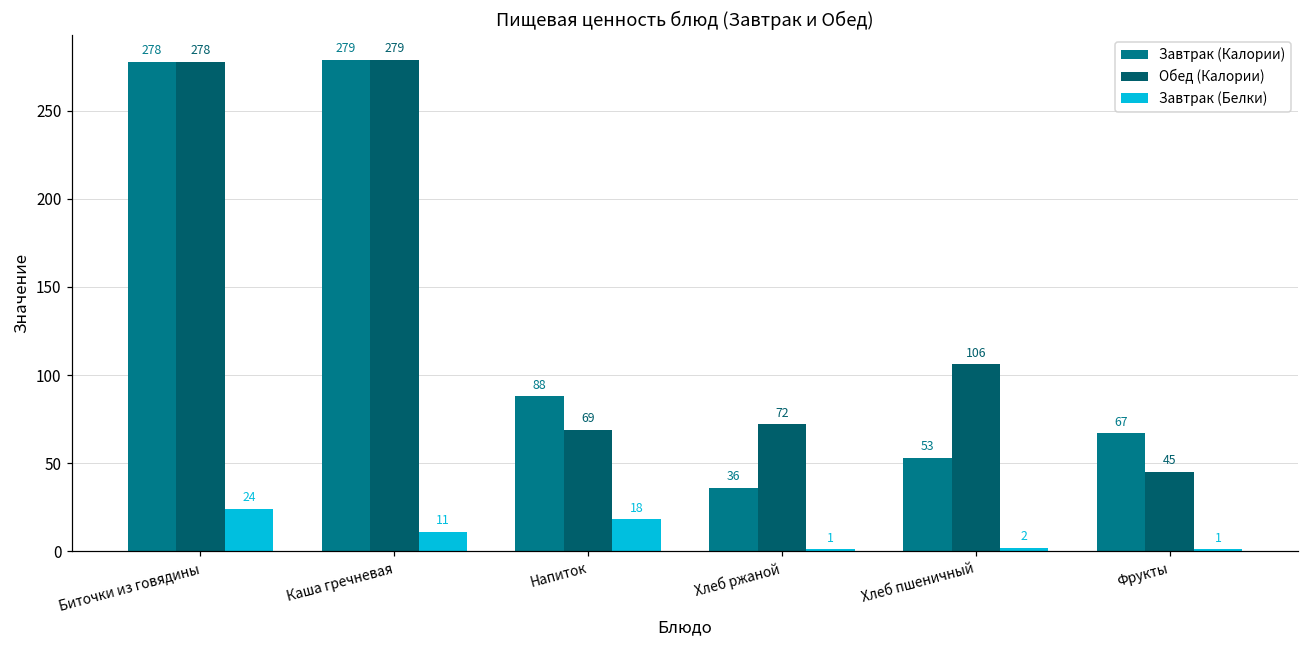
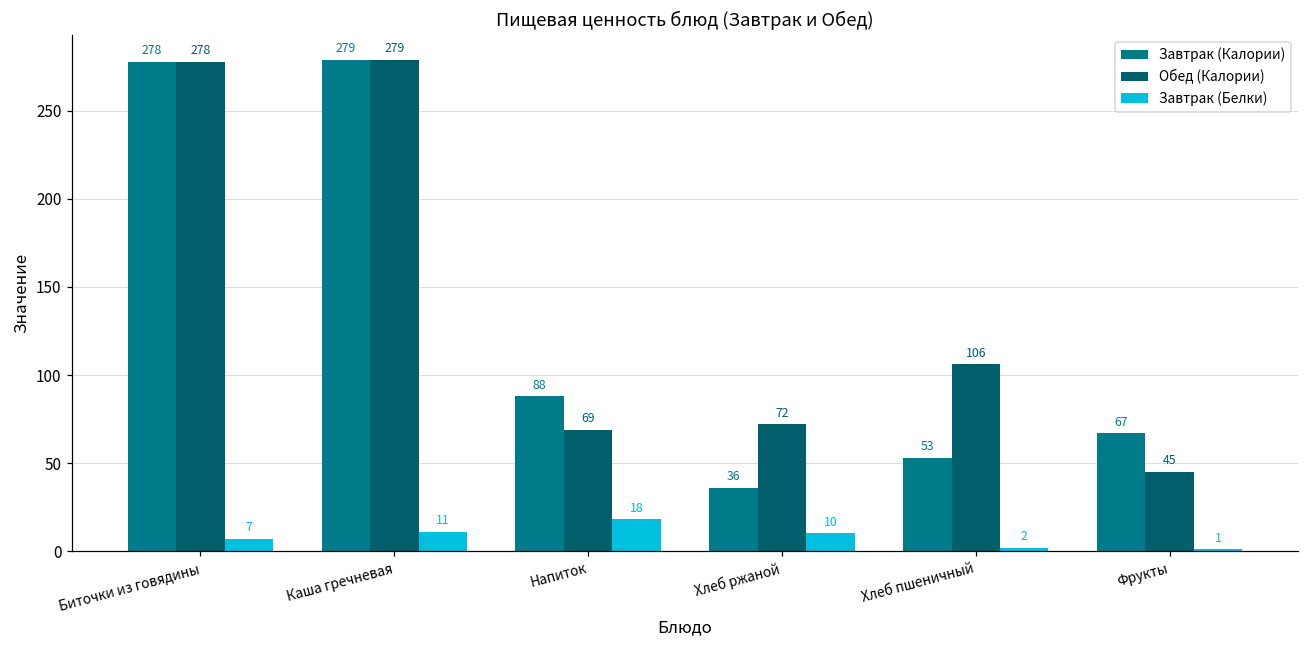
  {
    "Завтрак (Белки)": {
-     "Биточки из говядины": 24,
+     "Биточки из говядины": 7,
      "Каша гречневая": 11,
      "Напиток": 18,
-     "Хлеб ржаной": 1,
+     "Хлеб ржаной": 10,
      "Хлеб пшеничный": 2,
      "Фрукты": 1
    }
  }
